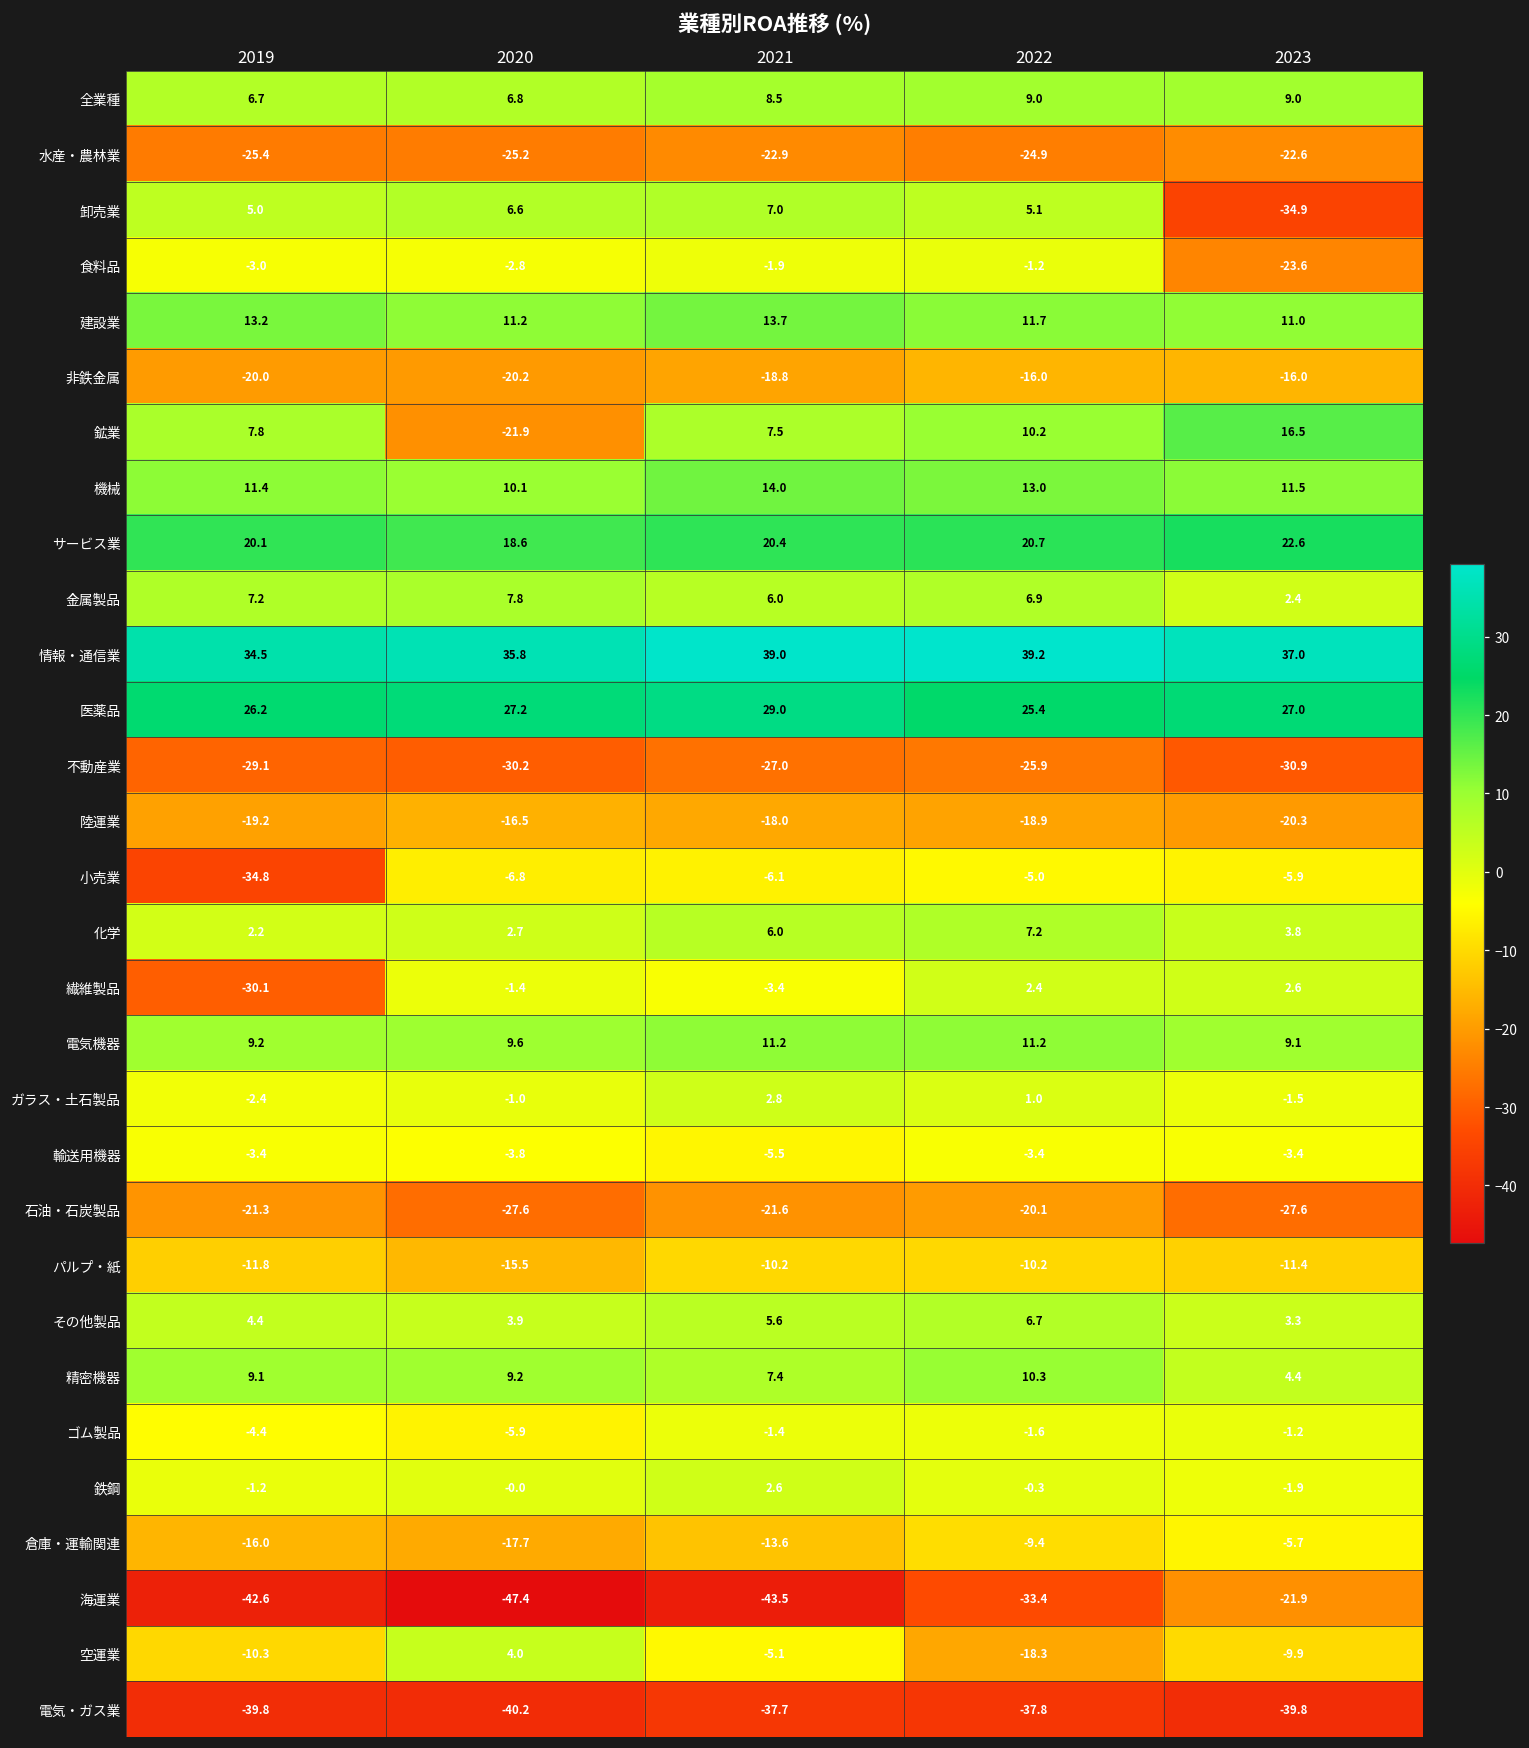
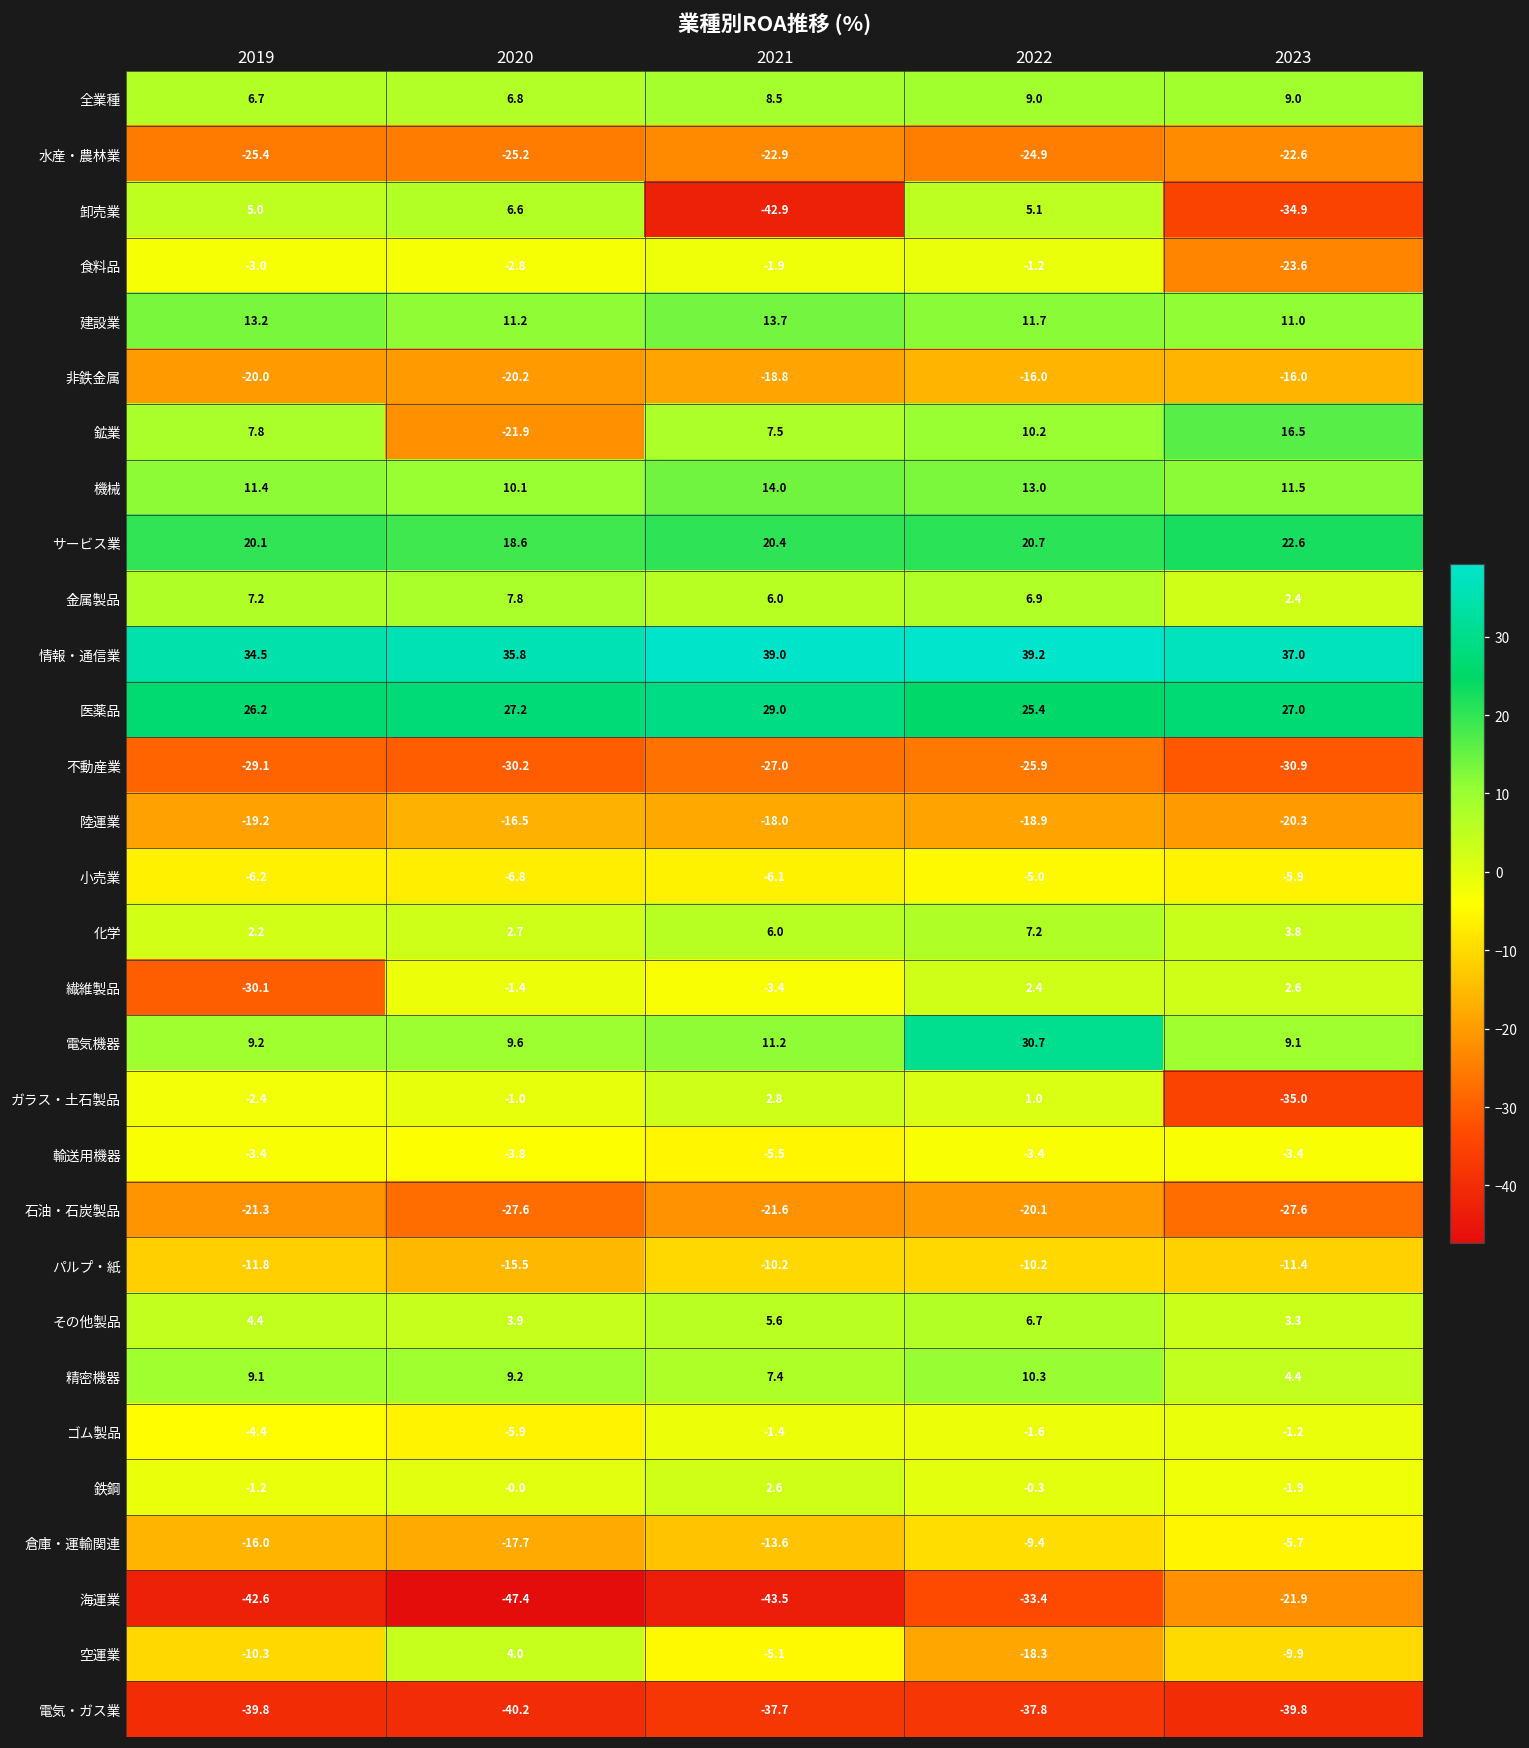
  {
    "全業種": {
      "2019": 6.7,
      "2020": 6.8,
      "2021": 8.5,
      "2022": 9.0,
      "2023": 9.0
    },
    "水産・農林業": {
      "2019": -25.4,
      "2020": -25.2,
      "2021": -22.9,
      "2022": -24.9,
      "2023": -22.6
    },
    "卸売業": {
      "2019": 5.0,
      "2020": 6.6,
-     "2021": 7.0,
+     "2021": -42.9,
      "2022": 5.1,
      "2023": -34.9
    },
    "食料品": {
      "2019": -3.0,
      "2020": -2.8,
      "2021": -1.9,
      "2022": -1.2,
      "2023": -23.6
    },
    "建設業": {
      "2019": 13.2,
      "2020": 11.2,
      "2021": 13.7,
      "2022": 11.7,
      "2023": 11.0
    },
    "非鉄金属": {
      "2019": -20.0,
      "2020": -20.2,
      "2021": -18.8,
      "2022": -16.0,
      "2023": -16.0
    },
    "鉱業": {
      "2019": 7.8,
      "2020": -21.9,
      "2021": 7.5,
      "2022": 10.2,
      "2023": 16.5
    },
    "機械": {
      "2019": 11.4,
      "2020": 10.1,
      "2021": 14.0,
      "2022": 13.0,
      "2023": 11.5
    },
    "サービス業": {
      "2019": 20.1,
      "2020": 18.6,
      "2021": 20.4,
      "2022": 20.7,
      "2023": 22.6
    },
    "金属製品": {
      "2019": 7.2,
      "2020": 7.8,
      "2021": 6.0,
      "2022": 6.9,
      "2023": 2.4
    },
    "情報・通信業": {
      "2019": 34.5,
      "2020": 35.8,
      "2021": 39.0,
      "2022": 39.2,
      "2023": 37.0
    },
    "医薬品": {
      "2019": 26.2,
      "2020": 27.2,
      "2021": 29.0,
      "2022": 25.4,
      "2023": 27.0
    },
    "不動産業": {
      "2019": -29.1,
      "2020": -30.2,
      "2021": -27.0,
      "2022": -25.9,
      "2023": -30.9
    },
    "陸運業": {
      "2019": -19.2,
      "2020": -16.5,
      "2021": -18.0,
      "2022": -18.9,
      "2023": -20.3
    },
    "小売業": {
-     "2019": -34.8,
+     "2019": -6.2,
      "2020": -6.8,
      "2021": -6.1,
      "2022": -5.0,
      "2023": -5.9
    },
    "化学": {
      "2019": 2.2,
      "2020": 2.7,
      "2021": 6.0,
      "2022": 7.2,
      "2023": 3.8
    },
    "繊維製品": {
      "2019": -30.1,
      "2020": -1.4,
      "2021": -3.4,
      "2022": 2.4,
      "2023": 2.6
    },
    "電気機器": {
      "2019": 9.2,
      "2020": 9.6,
      "2021": 11.2,
-     "2022": 11.2,
+     "2022": 30.7,
      "2023": 9.1
    },
    "ガラス・土石製品": {
      "2019": -2.4,
      "2020": -1.0,
      "2021": 2.8,
      "2022": 1.0,
-     "2023": -1.5
+     "2023": -35.0
    },
    "輸送用機器": {
      "2019": -3.4,
      "2020": -3.8,
      "2021": -5.5,
      "2022": -3.4,
      "2023": -3.4
    },
    "石油・石炭製品": {
      "2019": -21.3,
      "2020": -27.6,
      "2021": -21.6,
      "2022": -20.1,
      "2023": -27.6
    },
    "パルプ・紙": {
      "2019": -11.8,
      "2020": -15.5,
      "2021": -10.2,
      "2022": -10.2,
      "2023": -11.4
    },
    "その他製品": {
      "2019": 4.4,
      "2020": 3.9,
      "2021": 5.6,
      "2022": 6.7,
      "2023": 3.3
    },
    "精密機器": {
      "2019": 9.1,
      "2020": 9.2,
      "2021": 7.4,
      "2022": 10.3,
      "2023": 4.4
    },
    "ゴム製品": {
      "2019": -4.4,
      "2020": -5.9,
      "2021": -1.4,
      "2022": -1.6,
      "2023": -1.2
    },
    "鉄鋼": {
      "2019": -1.2,
      "2020": -0.0,
      "2021": 2.6,
      "2022": -0.3,
      "2023": -1.9
    },
    "倉庫・運輸関連": {
      "2019": -16.0,
      "2020": -17.7,
      "2021": -13.6,
      "2022": -9.4,
      "2023": -5.7
    },
    "海運業": {
      "2019": -42.6,
      "2020": -47.4,
      "2021": -43.5,
      "2022": -33.4,
      "2023": -21.9
    },
    "空運業": {
      "2019": -10.3,
      "2020": 4.0,
      "2021": -5.1,
      "2022": -18.3,
      "2023": -9.9
    },
    "電気・ガス業": {
      "2019": -39.8,
      "2020": -40.2,
      "2021": -37.7,
      "2022": -37.8,
      "2023": -39.8
    }
  }
